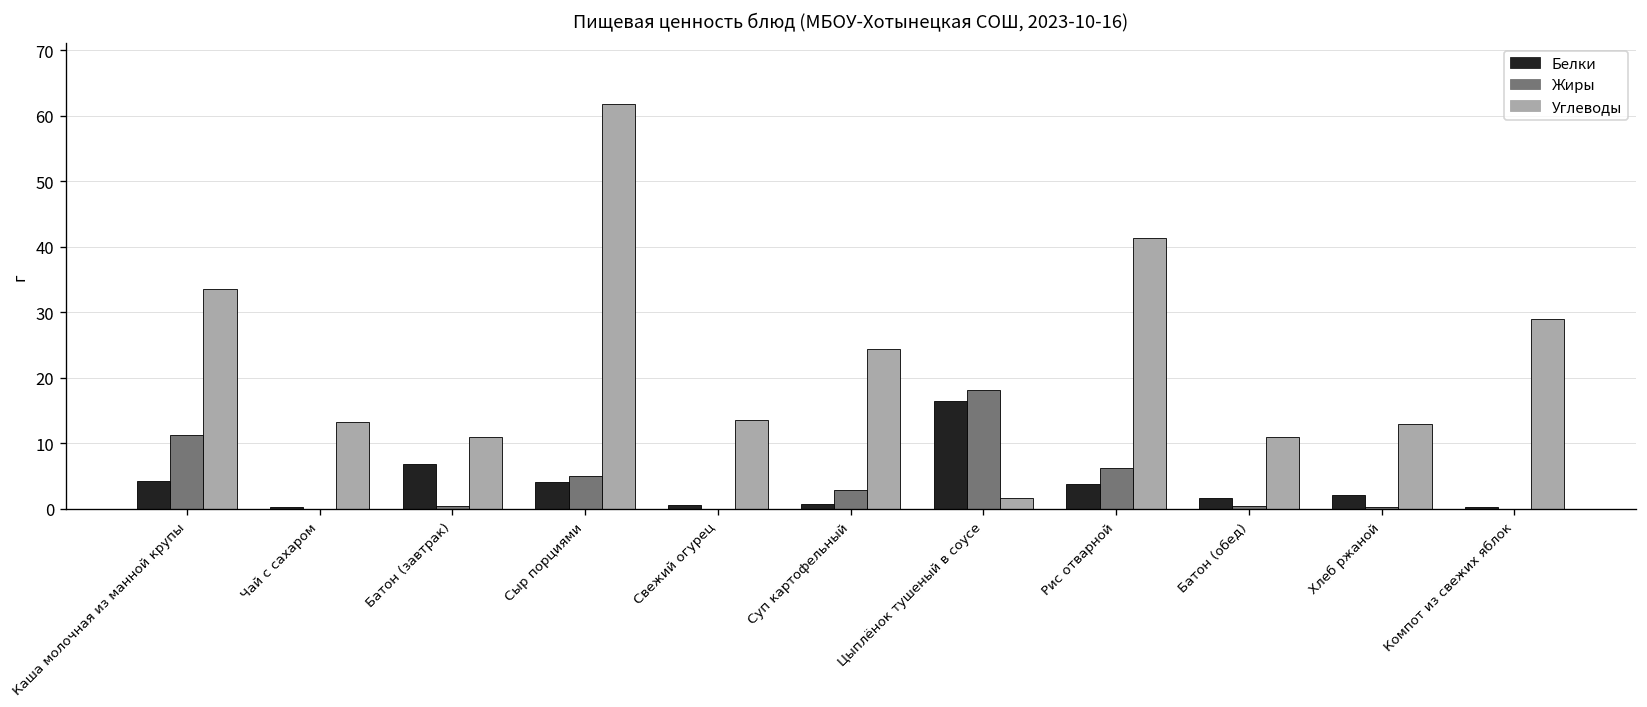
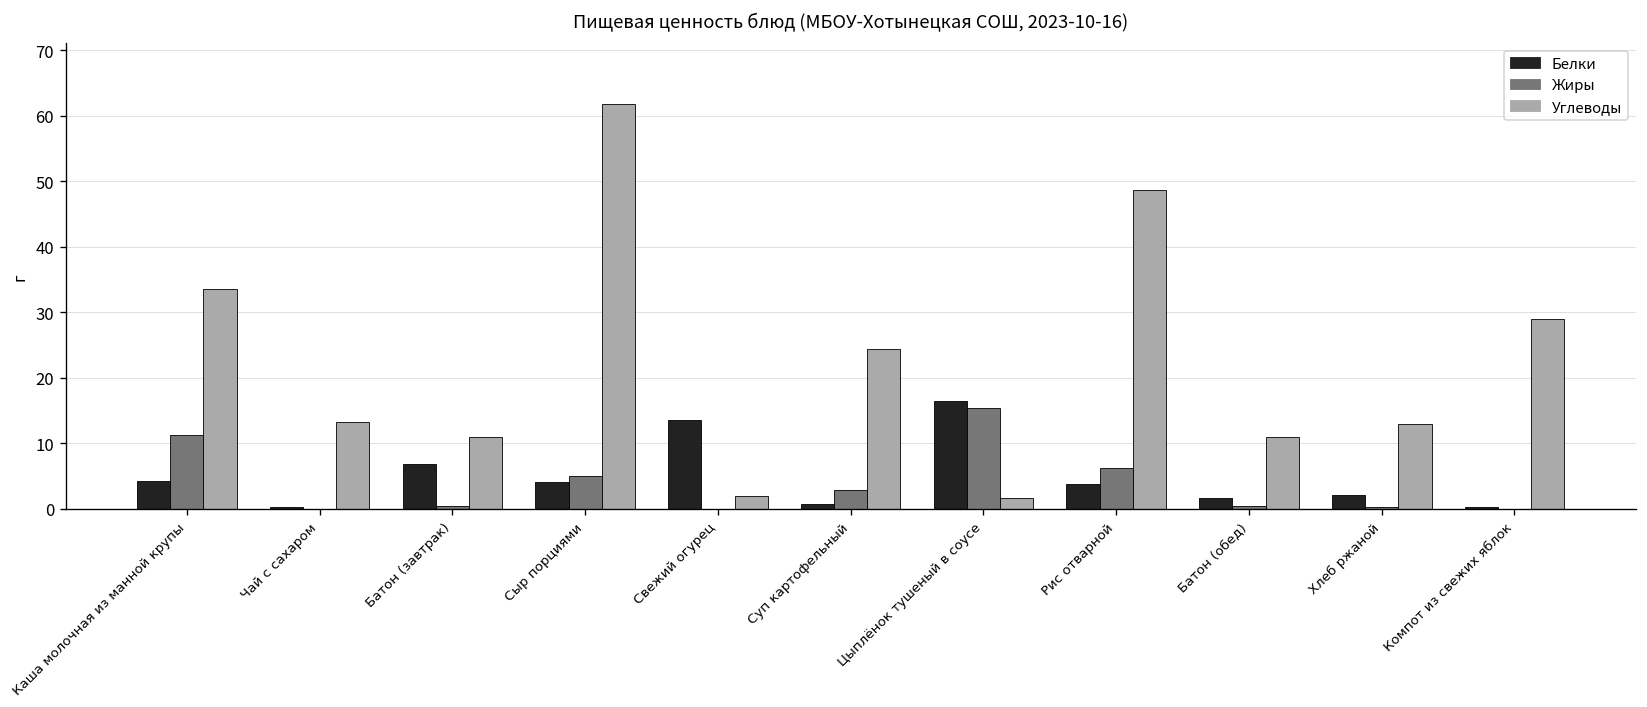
  {
    "Белки": {
      "Каша молочная из манной крупы": 4,
      "Батон (завтрак)": 7,
      "Сыр порциями": 4,
-     "Свежий огурец": 1,
+     "Свежий огурец": 14,
      "Суп картофельный": 1,
      "Цыплёнок тушеный в соусе": 16,
      "Рис отварной": 4,
      "Батон (обед)": 2,
      "Хлеб ржаной": 2
    },
    "Жиры": {
      "Каша молочная из манной крупы": 11,
      "Чай с сахаром": 0,
      "Сыр порциями": 5,
      "Свежий огурец": 0,
      "Суп картофельный": 3,
-     "Цыплёнок тушеный в соусе": 18,
+     "Цыплёнок тушеный в соусе": 15,
      "Рис отварной": 6,
      "Компот из свежих яблок": 0
    },
    "Углеводы": {
      "Каша молочная из манной крупы": 34,
      "Чай с сахаром": 13,
      "Батон (завтрак)": 11,
      "Сыр порциями": 62,
-     "Свежий огурец": 14,
+     "Свежий огурец": 2,
      "Суп картофельный": 24,
      "Цыплёнок тушеный в соусе": 2,
-     "Рис отварной": 41,
+     "Рис отварной": 49,
      "Батон (обед)": 11,
      "Хлеб ржаной": 13,
      "Компот из свежих яблок": 29
    }
  }
